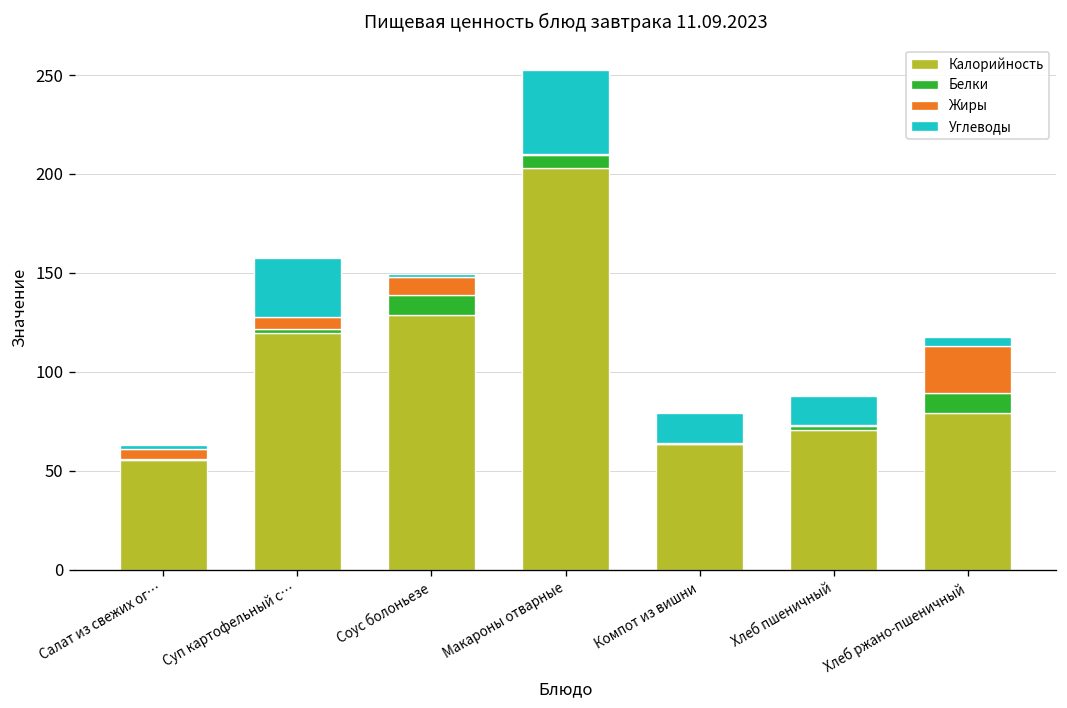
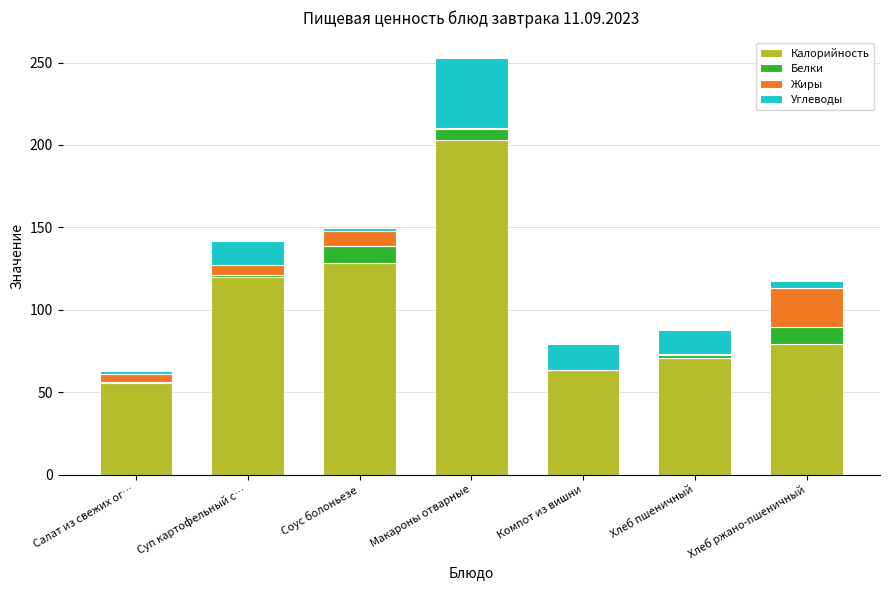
  {
    "Калорийность": {
      "Салат из свежих ог…": 56,
      "Суп картофельный с…": 120,
      "Соус болоньезе": 129,
      "Макароны отварные": 203,
      "Компот из вишни": 64,
      "Хлеб пшеничный": 71,
      "Хлеб ржано-пшеничный": 79
    },
    "Белки": {
      "Суп картофельный с…": 2,
      "Соус болоньезе": 10,
      "Макароны отварные": 7,
      "Хлеб пшеничный": 2,
      "Хлеб ржано-пшеничный": 10
    },
    "Жиры": {
      "Салат из свежих ог…": 5,
      "Суп картофельный с…": 6,
      "Соус болоньезе": 9,
      "Хлеб ржано-пшеничный": 24
    },
    "Углеводы": {
      "Салат из свежих ог…": 2,
-     "Суп картофельный с…": 30,
+     "Суп картофельный с…": 14,
      "Соус болоньезе": 2,
      "Макароны отварные": 42,
      "Компот из вишни": 15,
      "Хлеб пшеничный": 14,
      "Хлеб ржано-пшеничный": 5
    }
  }
